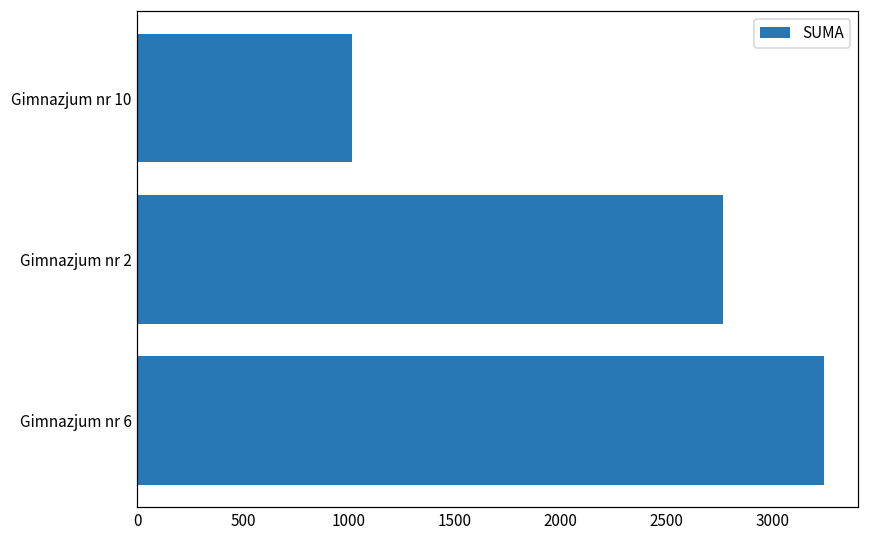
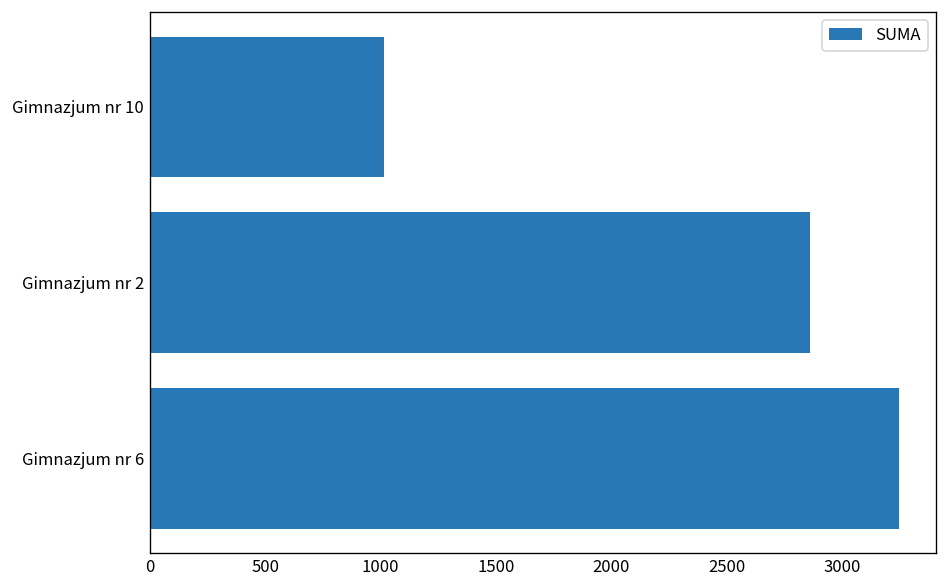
  {
    "Gimnazjum nr 10": 1020,
-   "Gimnazjum nr 2": 2770,
+   "Gimnazjum nr 2": 2860,
    "Gimnazjum nr 6": 3240
  }
